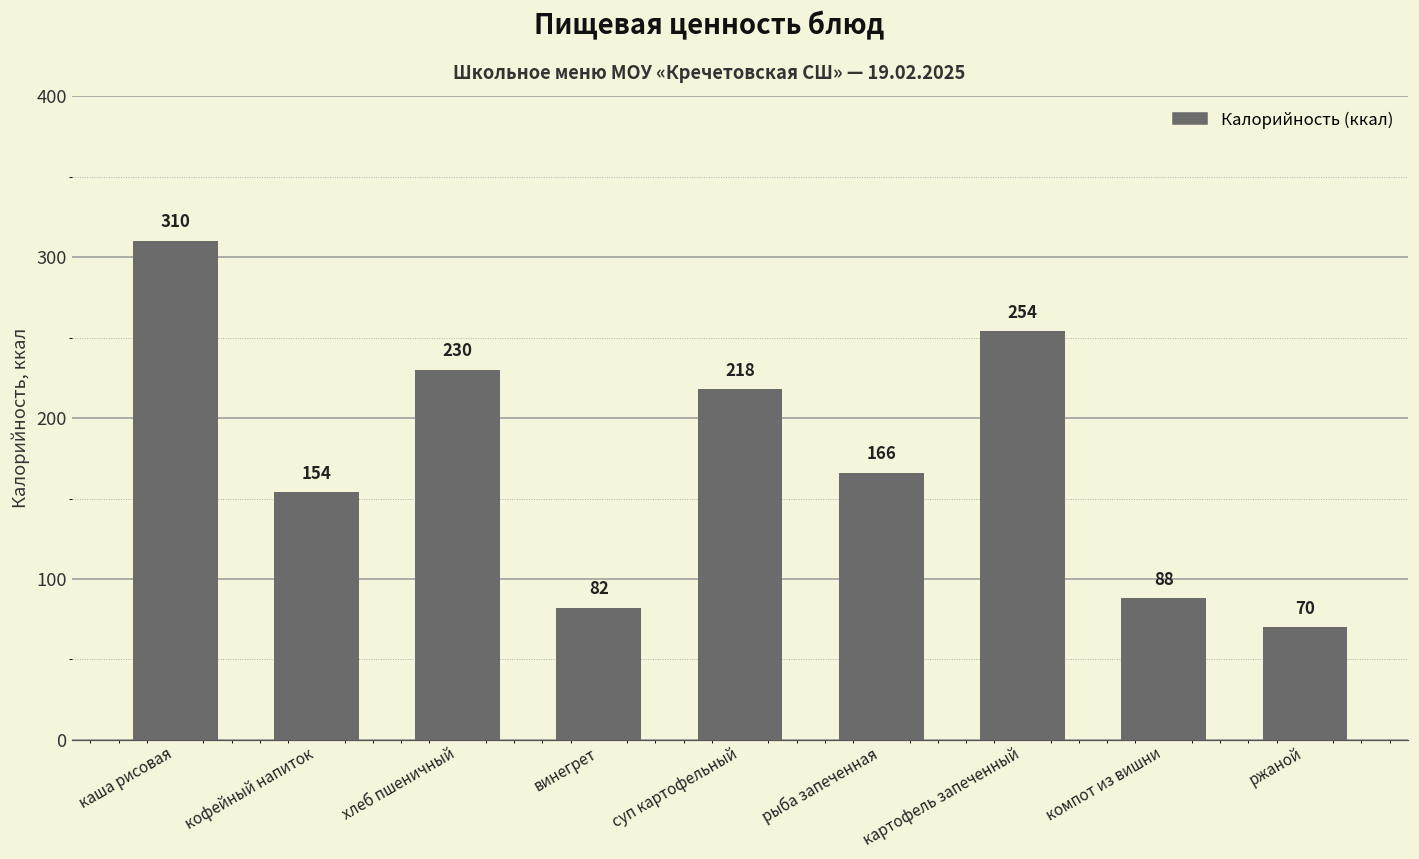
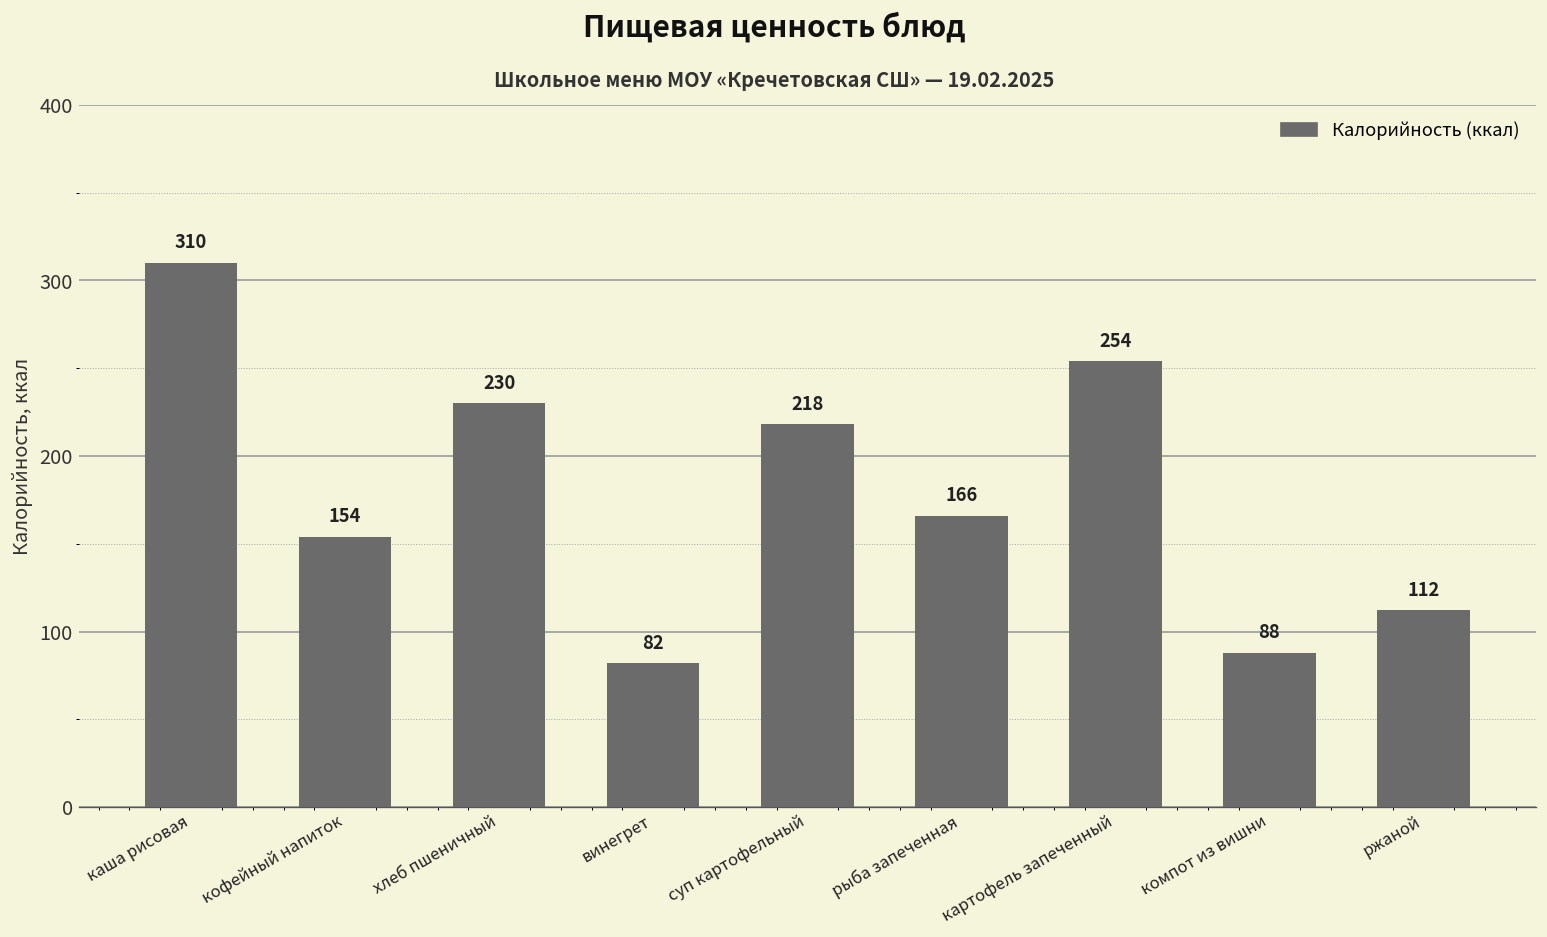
  {
    "каша рисовая": 310,
    "кофейный напиток": 154,
    "хлеб пшеничный": 230,
    "винегрет": 82,
    "суп картофельный": 218,
    "рыба запеченная": 166,
    "картофель запеченный": 254,
    "компот из вишни": 88,
-   "ржаной": 70
+   "ржаной": 112
  }
